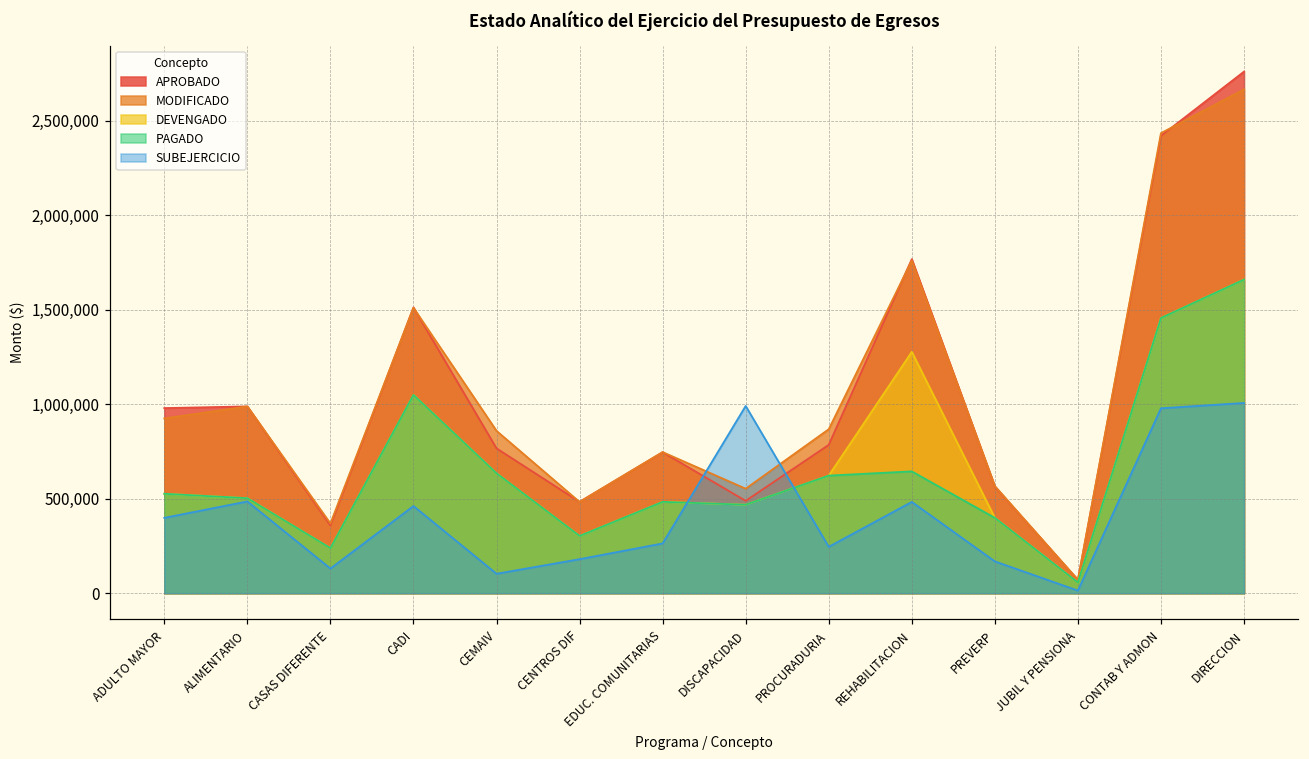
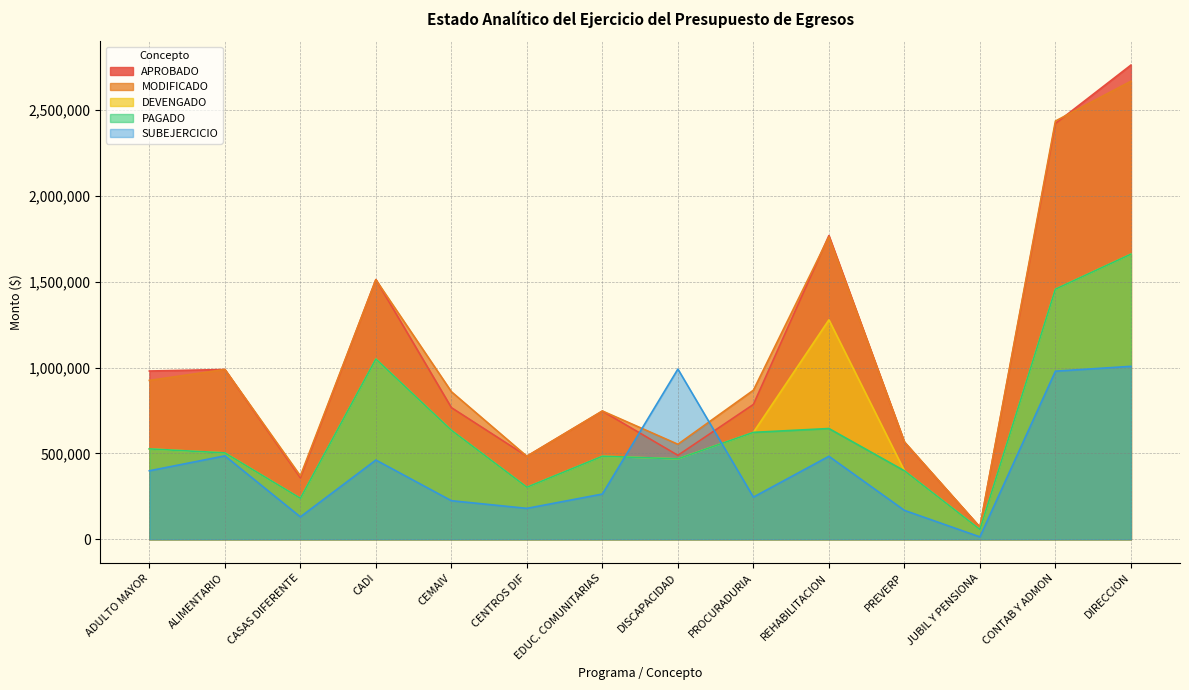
  {
    "DEVENGADO": {
      "REHABILITACION": "1,280,000"
    },
    "PAGADO": {
      "REHABILITACION": "640,000"
    },
    "SUBEJERCICIO": {
      "ADULTO MAYOR": "400,000",
      "ALIMENTARIO": "490,000",
      "CASAS DIFERENTE": "130,000",
      "CADI": "460,000",
-     "CEMAIV": "100,000",
+     "CEMAIV": "220,000",
      "CENTROS DIF": "180,000",
      "EDUC. COMUNITARIAS": "260,000",
      "DISCAPACIDAD": "990,000",
      "PROCURADURIA": "250,000",
      "REHABILITACION": "480,000",
      "PREVERP": "170,000",
      "JUBIL Y PENSIONA": "10,000",
      "CONTAB Y ADMON": "980,000",
      "DIRECCION": "1,010,000"
    }
  }
